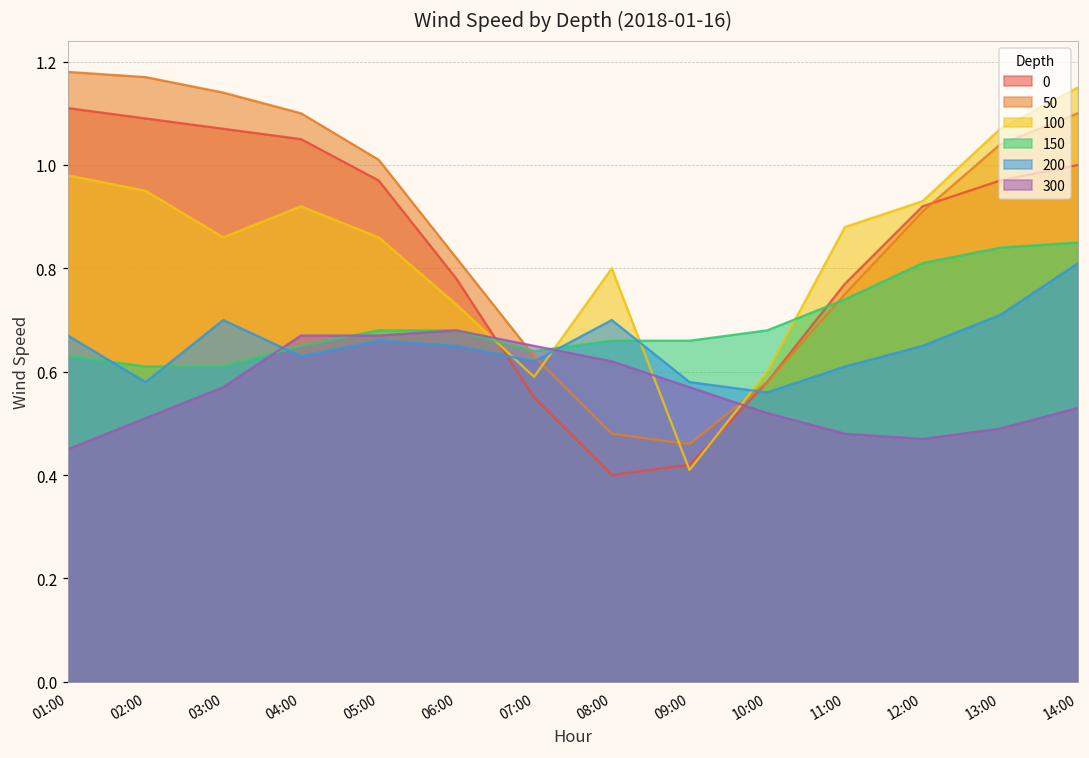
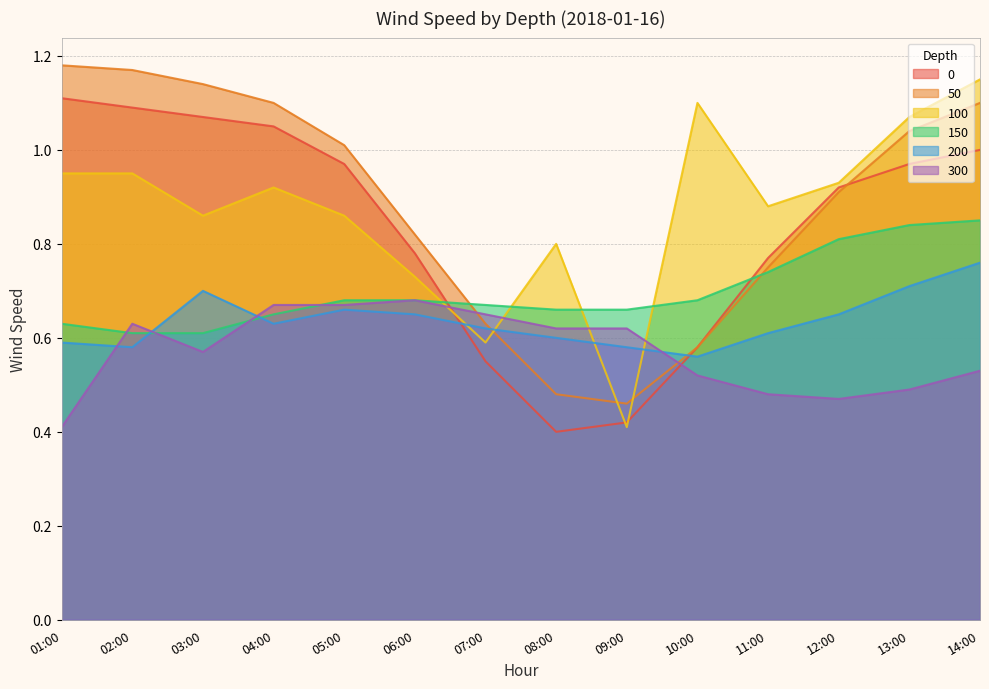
  {
    "100": {
-     "01:00": 0.98,
+     "01:00": 0.95,
      "02:00": 0.95,
      "03:00": 0.86,
      "04:00": 0.92,
      "05:00": 0.86,
      "06:00": 0.73,
      "07:00": 0.59,
      "08:00": 0.80,
      "09:00": 0.41,
-     "10:00": 0.6,
+     "10:00": 1.1,
      "11:00": 0.88,
      "12:00": 0.93,
      "14:00": 1.15
    },
    "150": {
      "01:00": 0.63,
      "02:00": 0.61,
      "03:00": 0.61,
      "04:00": 0.65,
      "05:00": 0.68,
-     "07:00": 0.64,
+     "07:00": 0.67,
      "08:00": 0.66,
      "09:00": 0.66,
      "10:00": 0.68,
      "11:00": 0.74,
      "12:00": 0.81,
      "13:00": 0.84,
      "14:00": 0.85
    },
    "200": {
-     "01:00": 0.67,
+     "01:00": 0.59,
      "02:00": 0.58,
      "03:00": 0.70,
      "04:00": 0.63,
      "05:00": 0.66,
      "06:00": 0.65,
      "07:00": 0.62,
-     "08:00": 0.7,
+     "08:00": 0.6,
      "09:00": 0.58,
      "10:00": 0.56,
      "11:00": 0.61,
      "12:00": 0.65,
      "13:00": 0.71,
-     "14:00": 0.81
+     "14:00": 0.76
    },
    "300": {
-     "01:00": 0.45,
-     "02:00": 0.51,
+     "01:00": 0.41,
+     "02:00": 0.63,
      "03:00": 0.57,
      "04:00": 0.67,
      "05:00": 0.67,
      "07:00": 0.65,
      "08:00": 0.62,
-     "09:00": 0.57,
+     "09:00": 0.62,
      "10:00": 0.52,
      "11:00": 0.48,
      "12:00": 0.47,
      "13:00": 0.49,
      "14:00": 0.53
    }
  }
